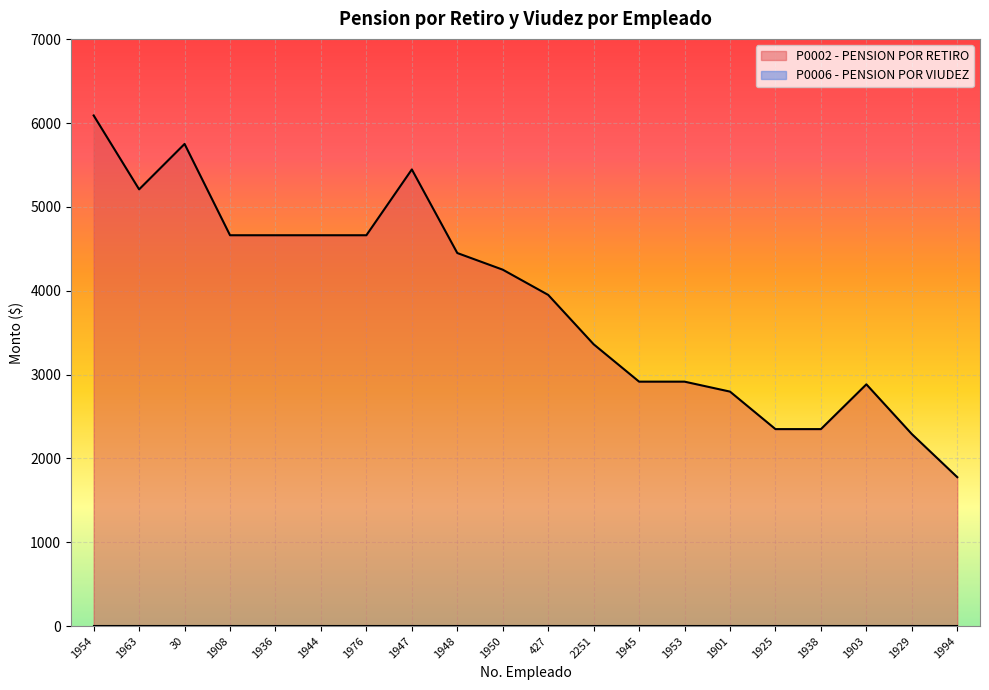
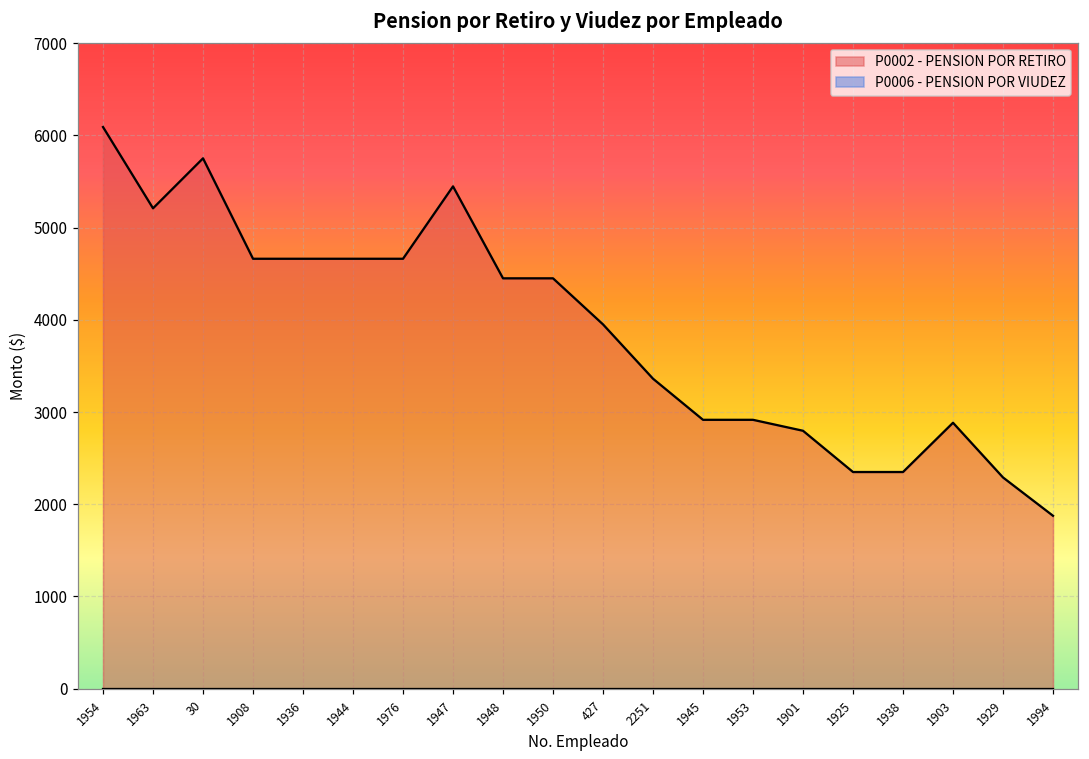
  {
    "P0002 - PENSION POR RETIRO": {
      "1954": 6100,
      "1963": 5200,
      "30": 5800,
      "1908": 4700,
      "1936": 4700,
      "1944": 4700,
      "1976": 4700,
      "1947": 5400,
      "1948": 4400,
-     "1950": 4300,
+     "1950": 4400,
      "427": 4000,
      "2251": 3400,
      "1945": 2900,
      "1953": 2900,
      "1901": 2800,
      "1925": 2300,
      "1938": 2300,
      "1903": 2900,
      "1929": 2300,
-     "1994": 1800
+     "1994": 1900
    },
    "P0006 - PENSION POR VIUDEZ": {
      "1954": 0,
      "1963": 0,
      "30": 0,
      "1908": 0,
      "1936": 0,
      "1944": 0,
      "1976": 0,
      "1947": 0,
      "1948": 0,
      "1950": 0,
      "427": 0,
      "2251": 0,
      "1945": 0,
      "1953": 0,
      "1901": 0,
      "1925": 0,
      "1938": 0,
      "1903": 0,
      "1929": 0,
      "1994": 0
    }
  }
